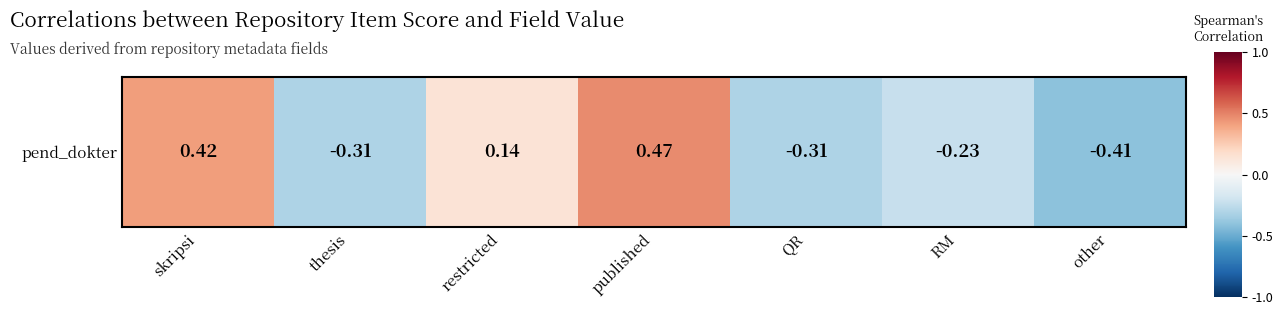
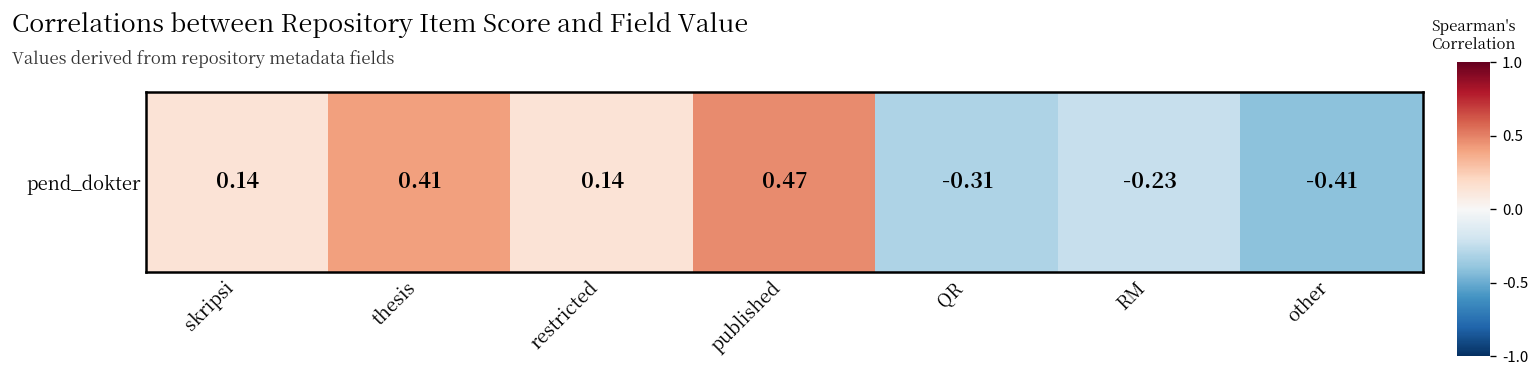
  {
    "pend_dokter": {
-     "skripsi": 0.42,
-     "thesis": -0.31,
+     "skripsi": 0.14,
+     "thesis": 0.41,
      "restricted": 0.14,
      "published": 0.47,
      "QR": -0.31,
      "RM": -0.23,
      "other": -0.41
    }
  }
